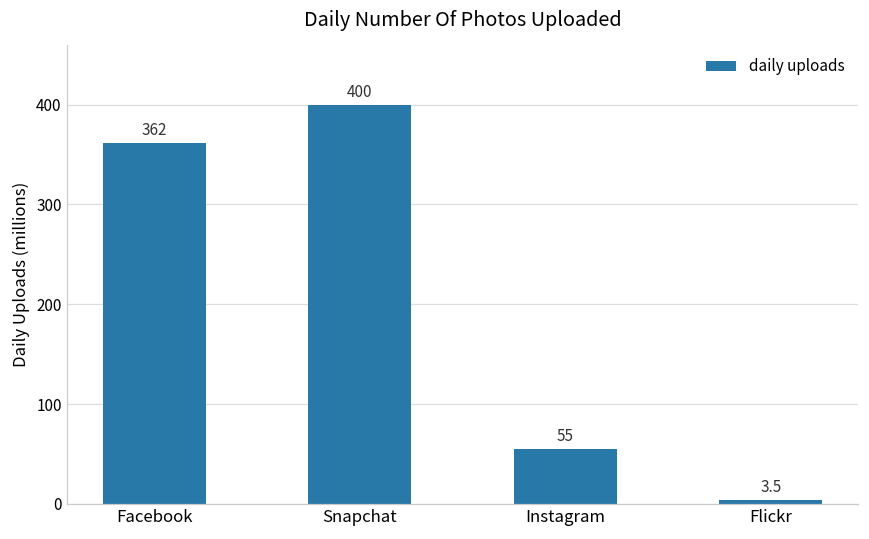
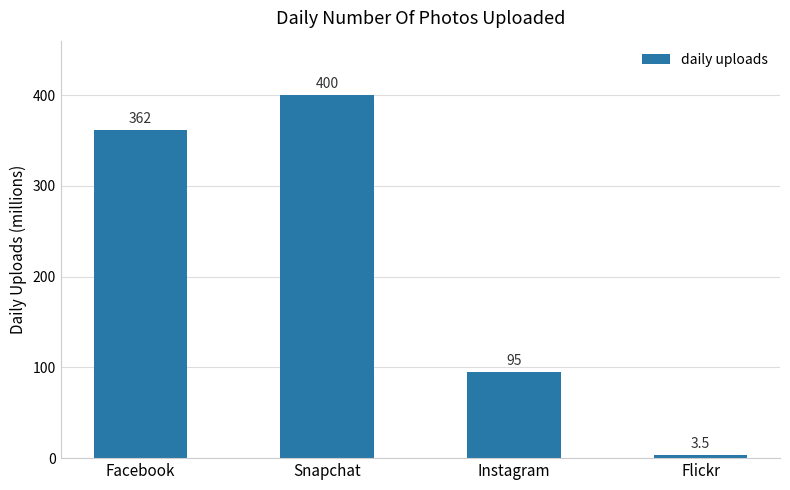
  {
    "Facebook": 362,
    "Snapchat": 400,
-   "Instagram": 55,
+   "Instagram": 95,
    "Flickr": 3.5
  }
